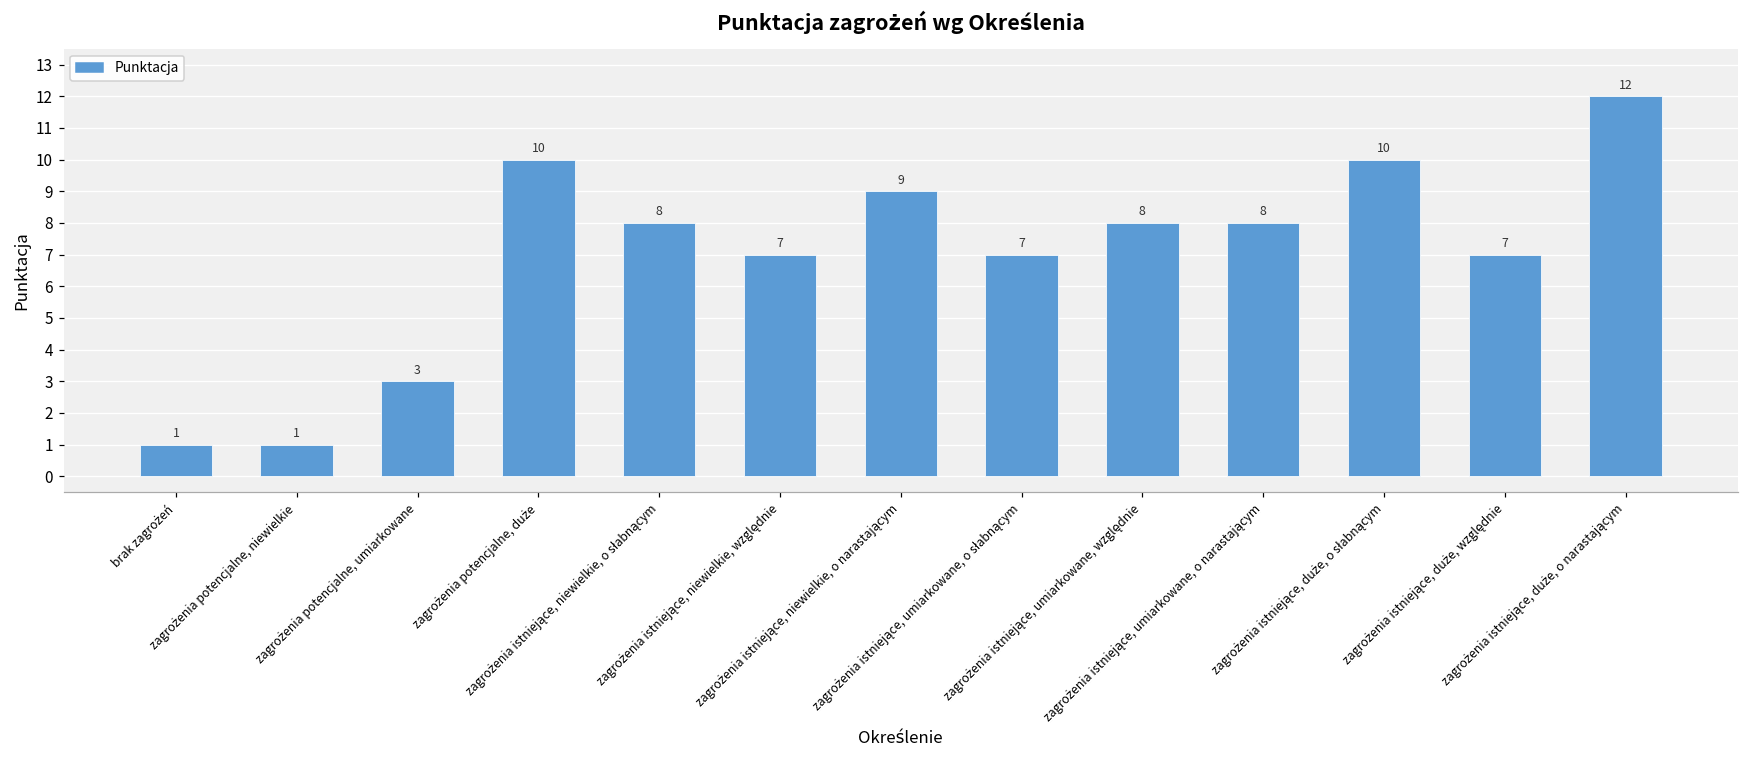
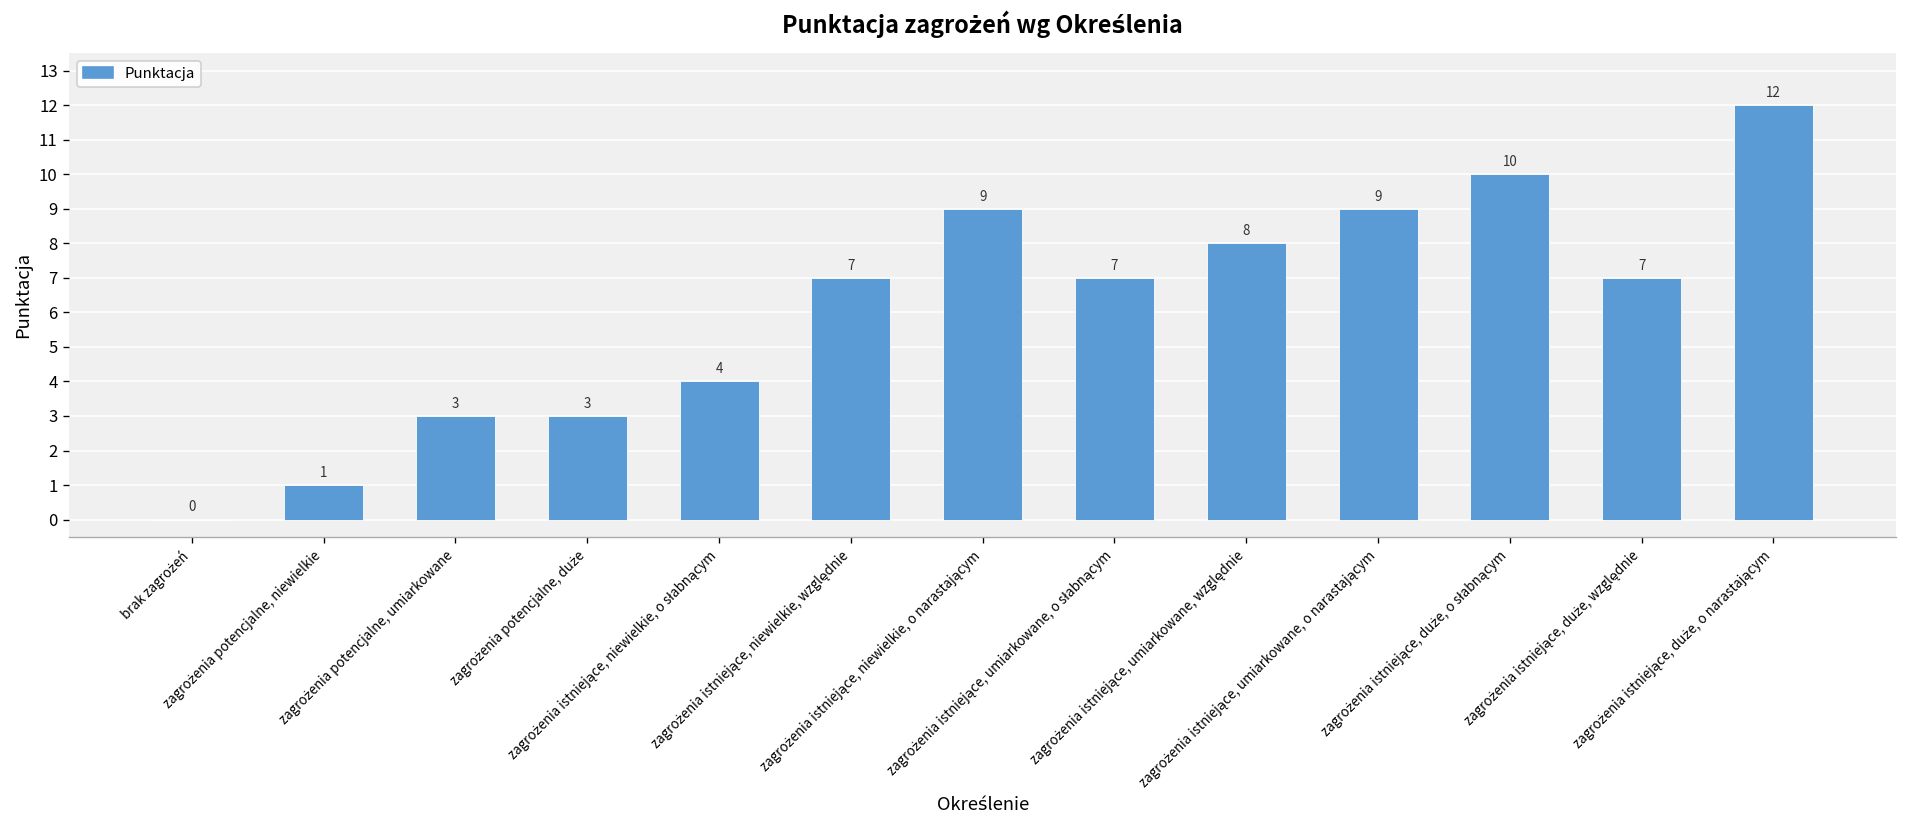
  {
-   "brak zagrożeń": 1,
+   "brak zagrożeń": 0,
    "zagrożenia potencjalne, niewielkie": 1,
    "zagrożenia potencjalne, umiarkowane": 3,
-   "zagrożenia potencjalne, duże": 10,
-   "zagrożenia istniejące, niewielkie, o słabnącym": 8,
+   "zagrożenia potencjalne, duże": 3,
+   "zagrożenia istniejące, niewielkie, o słabnącym": 4,
    "zagrożenia istniejące, niewielkie, względnie": 7,
    "zagrożenia istniejące, niewielkie, o narastającym": 9,
    "zagrożenia istniejące, umiarkowane, o słabnącym": 7,
    "zagrożenia istniejące, umiarkowane, względnie": 8,
-   "zagrożenia istniejące, umiarkowane, o narastającym": 8,
+   "zagrożenia istniejące, umiarkowane, o narastającym": 9,
    "zagrożenia istniejące, duże, o słabnącym": 10,
    "zagrożenia istniejące, duże, względnie": 7,
    "zagrożenia istniejące, duże, o narastającym": 12
  }
